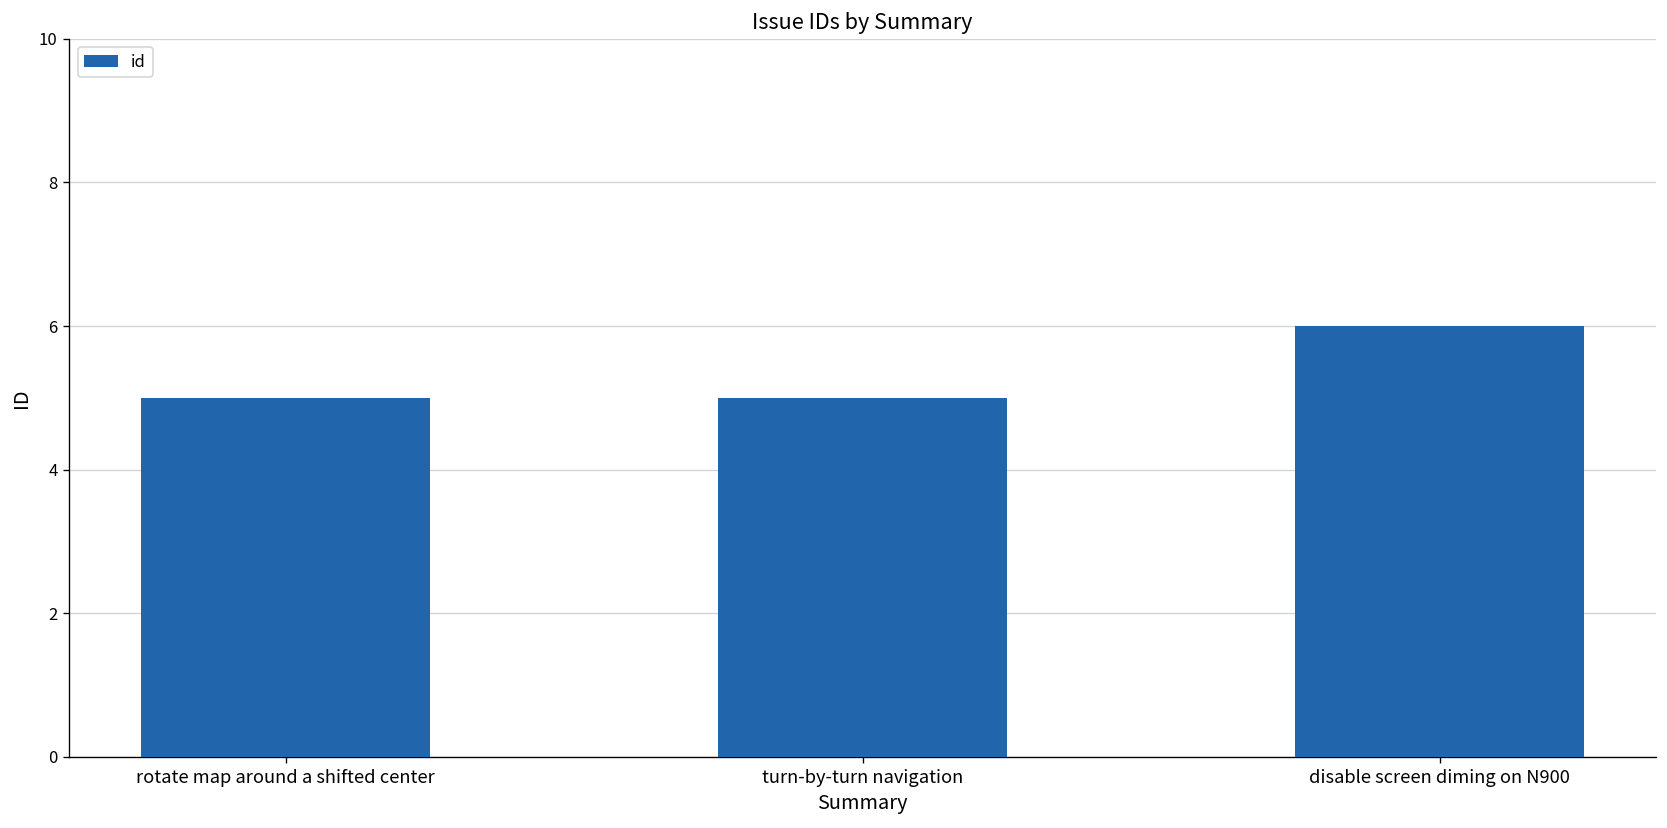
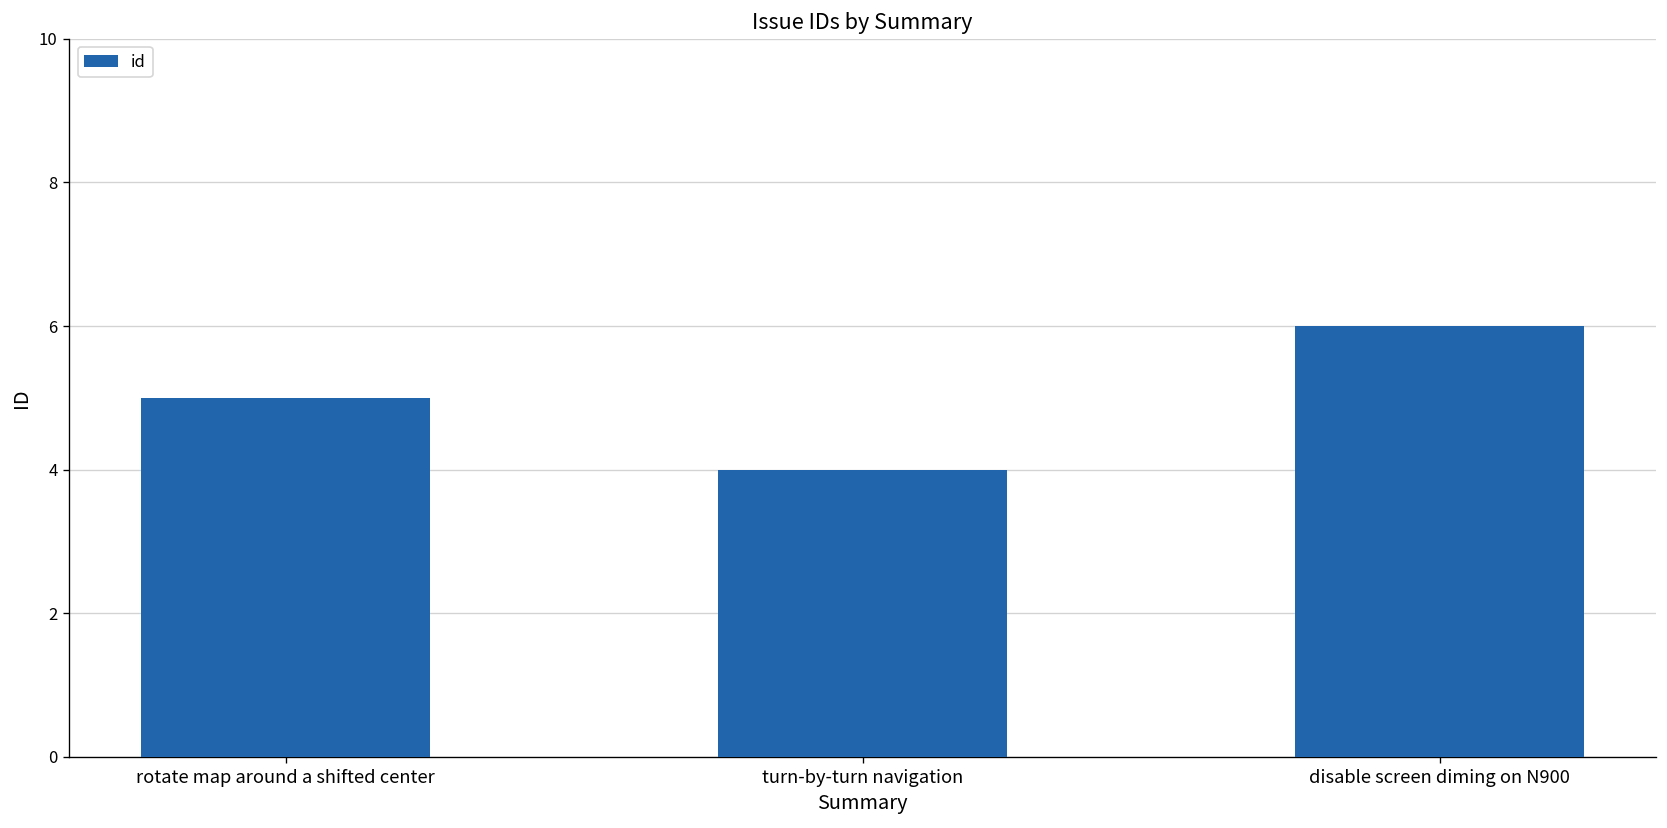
  {
    "rotate map around a shifted center": 5,
-   "turn-by-turn navigation": 5,
+   "turn-by-turn navigation": 4,
    "disable screen diming on N900": 6
  }
